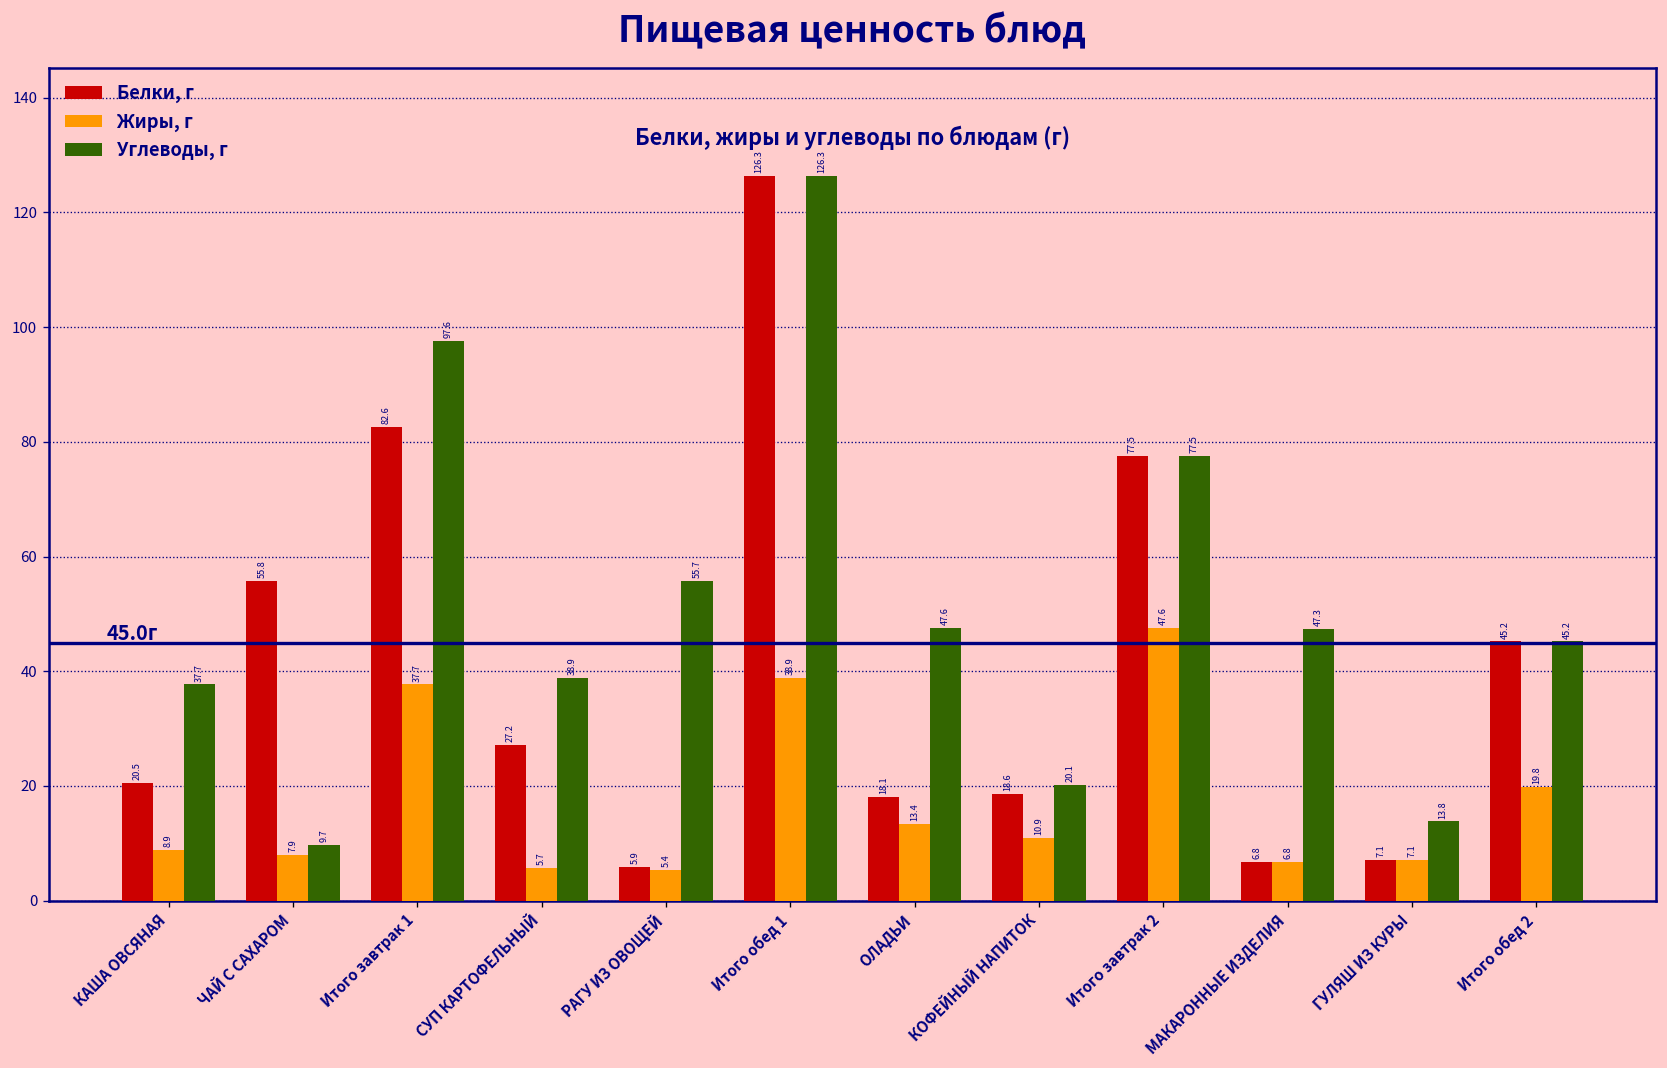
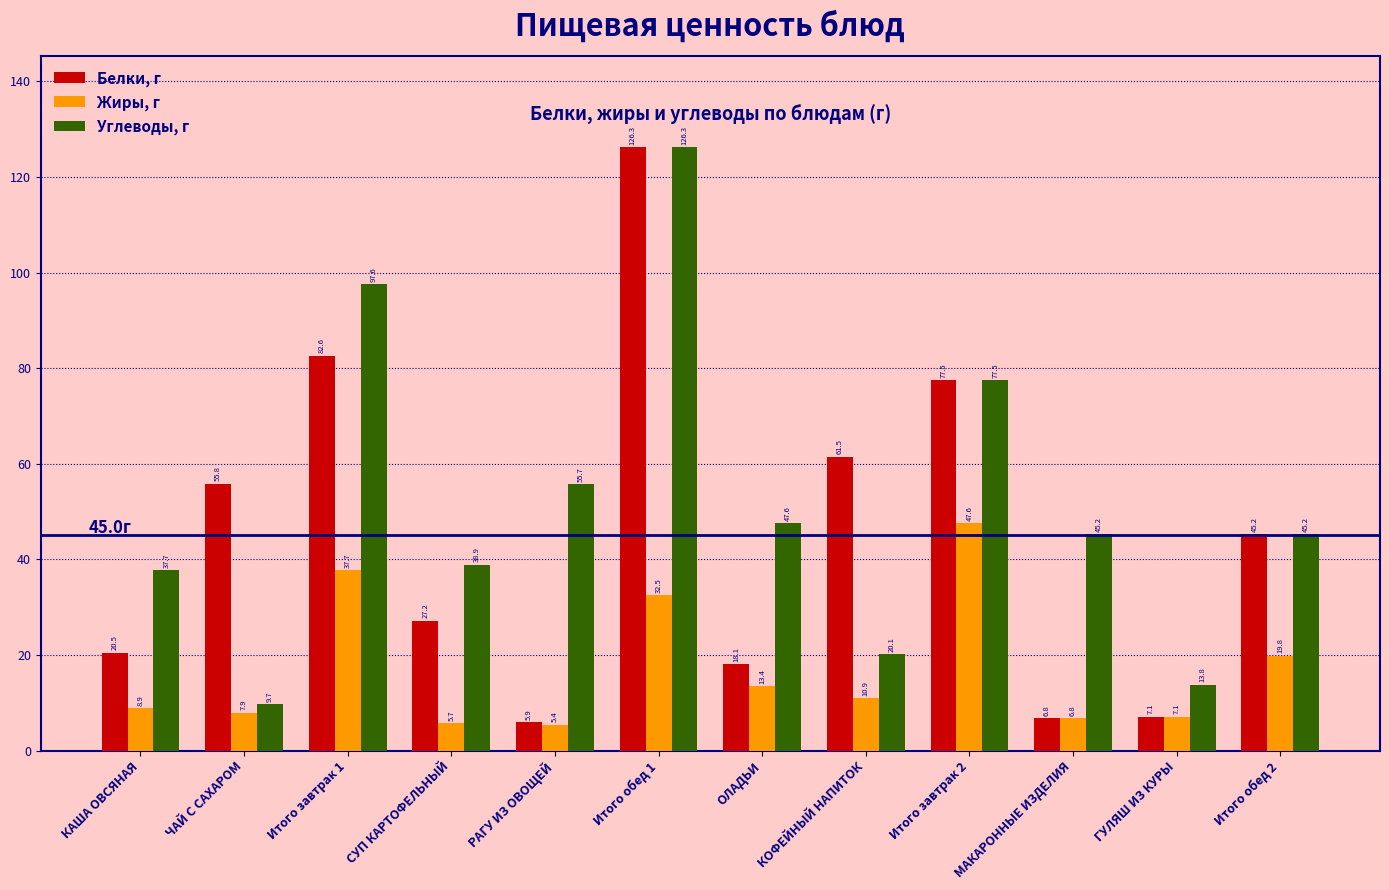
  {
    "Белки, г": {
      "КАША ОВСЯНАЯ": 20.5,
      "ЧАЙ С САХАРОМ": 55.8,
      "Итого завтрак 1": 82.6,
      "СУП КАРТОФЕЛЬНЫЙ": 27.2,
      "РАГУ ИЗ ОВОЩЕЙ": 5.9,
      "Итого обед 1": 126.3,
      "ОЛАДЬИ": 18.1,
-     "КОФЕЙНЫЙ НАПИТОК": 18.6,
+     "КОФЕЙНЫЙ НАПИТОК": 61.5,
      "Итого завтрак 2": 77.5,
      "МАКАРОННЫЕ ИЗДЕЛИЯ": 6.8,
      "ГУЛЯШ ИЗ КУРЫ": 7.1,
      "Итого обед 2": 45.2
    },
    "Жиры, г": {
      "КАША ОВСЯНАЯ": 8.9,
      "ЧАЙ С САХАРОМ": 7.9,
      "Итого завтрак 1": 37.7,
      "СУП КАРТОФЕЛЬНЫЙ": 5.7,
      "РАГУ ИЗ ОВОЩЕЙ": 5.4,
-     "Итого обед 1": 38.9,
+     "Итого обед 1": 32.5,
      "ОЛАДЬИ": 13.4,
      "КОФЕЙНЫЙ НАПИТОК": 10.9,
      "Итого завтрак 2": 47.6,
      "МАКАРОННЫЕ ИЗДЕЛИЯ": 6.8,
      "ГУЛЯШ ИЗ КУРЫ": 7.1,
      "Итого обед 2": 19.8
    },
    "Углеводы, г": {
      "КАША ОВСЯНАЯ": 37.7,
      "ЧАЙ С САХАРОМ": 9.7,
      "Итого завтрак 1": 97.6,
      "СУП КАРТОФЕЛЬНЫЙ": 38.9,
      "РАГУ ИЗ ОВОЩЕЙ": 55.7,
      "Итого обед 1": 126.3,
      "ОЛАДЬИ": 47.6,
      "КОФЕЙНЫЙ НАПИТОК": 20.1,
      "Итого завтрак 2": 77.5,
-     "МАКАРОННЫЕ ИЗДЕЛИЯ": 47.3,
+     "МАКАРОННЫЕ ИЗДЕЛИЯ": 45.2,
      "ГУЛЯШ ИЗ КУРЫ": 13.8,
      "Итого обед 2": 45.2
    }
  }
